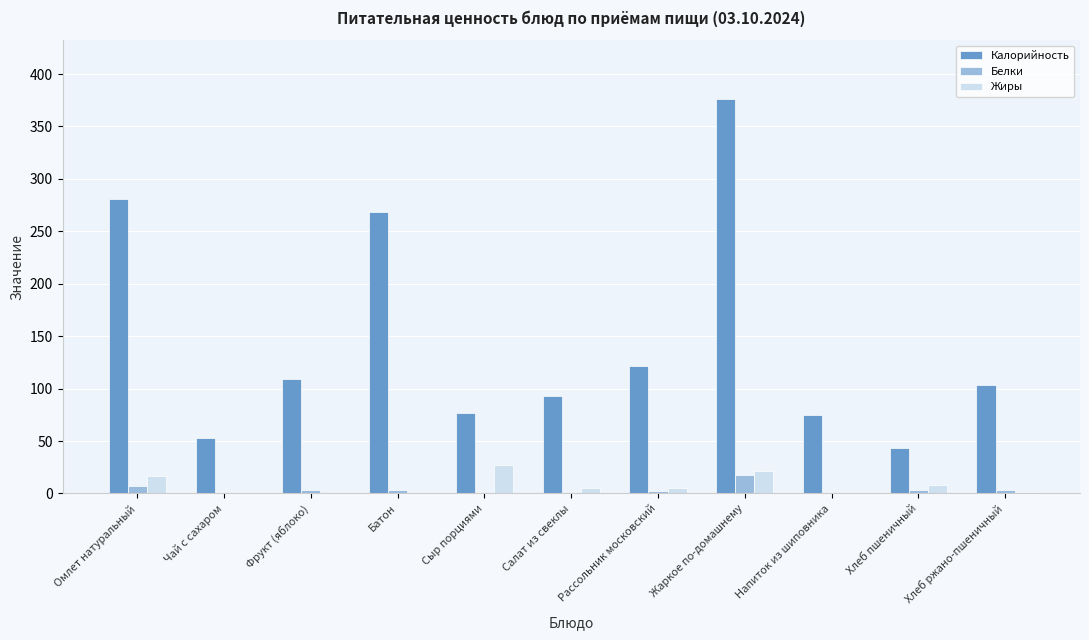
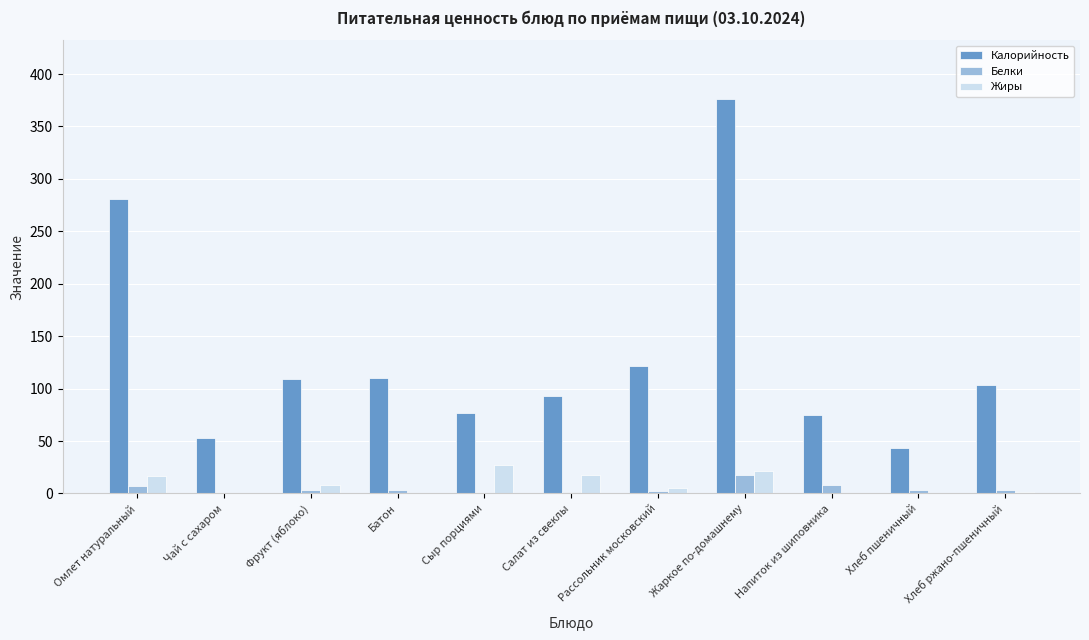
  {
    "Калорийность": {
      "Омлет натуральный": 281,
      "Чай с сахаром": 53,
      "Фрукт (яблоко)": 109,
-     "Батон": 269,
+     "Батон": 110,
      "Сыр порциями": 77,
      "Салат из свеклы": 93,
      "Рассольник московский": 121,
      "Жаркое по-домашнему": 376,
      "Напиток из шиповника": 75,
      "Хлеб пшеничный": 43,
      "Хлеб ржано-пшеничный": 104
    },
    "Белки": {
      "Омлет натуральный": 7,
      "Фрукт (яблоко)": 3,
      "Батон": 4,
      "Рассольник московский": 2,
      "Жаркое по-домашнему": 18,
-     "Напиток из шиповника": 0,
+     "Напиток из шиповника": 8,
      "Хлеб пшеничный": 3,
      "Хлеб ржано-пшеничный": 3
    },
    "Жиры": {
      "Омлет натуральный": 17,
-     "Фрукт (яблоко)": 0,
+     "Фрукт (яблоко)": 8,
      "Сыр порциями": 27,
-     "Салат из свеклы": 5,
+     "Салат из свеклы": 17,
      "Рассольник московский": 5,
      "Жаркое по-домашнему": 21,
      "Напиток из шиповника": 0,
-     "Хлеб пшеничный": 8
+     "Хлеб пшеничный": 0
    }
  }
